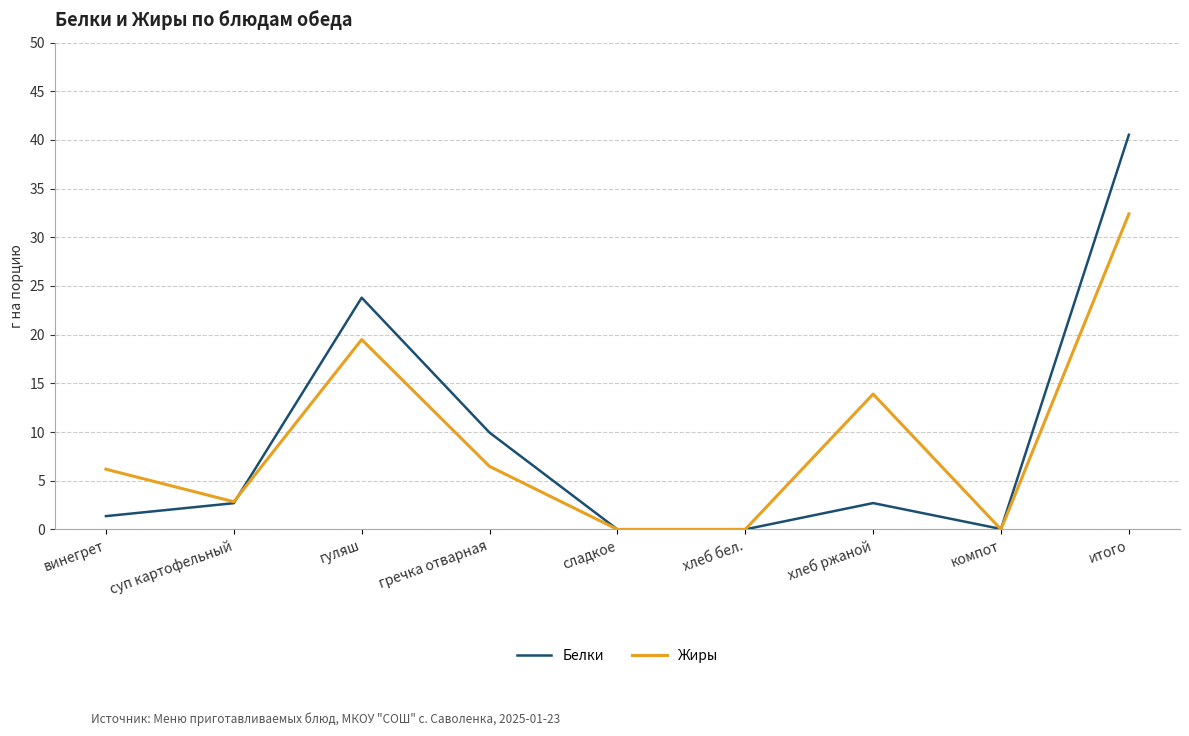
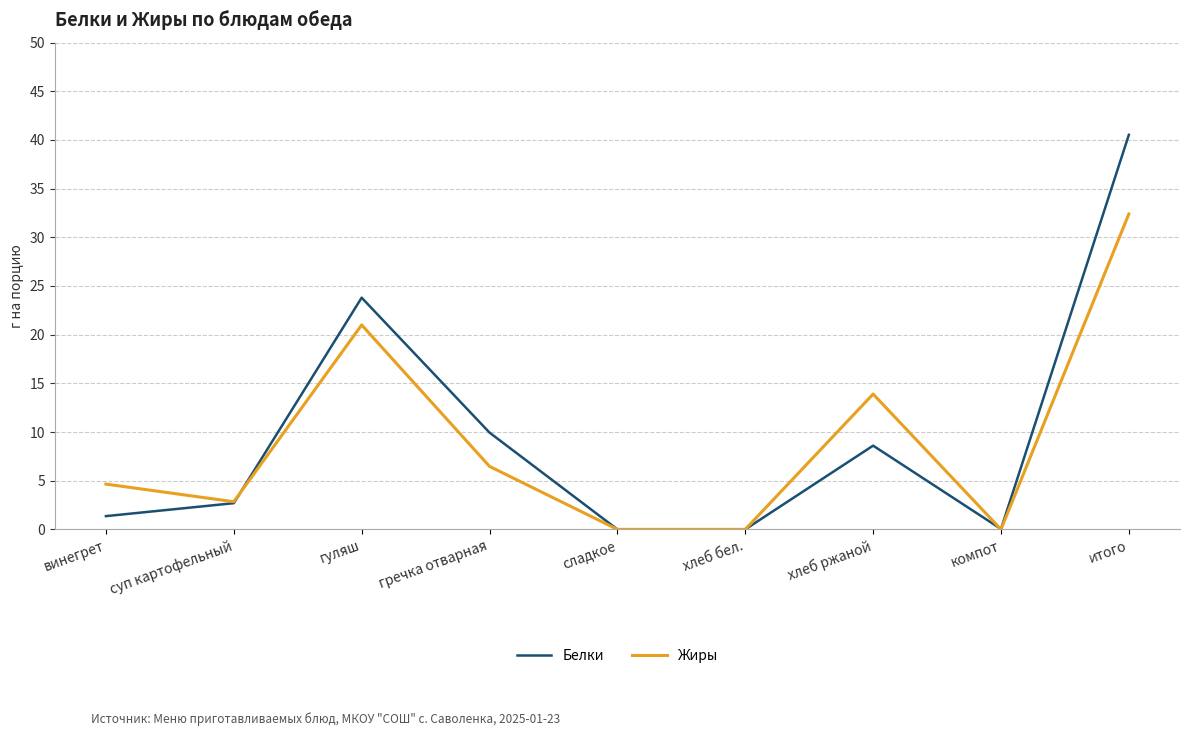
  {
    "Белки": {
      "винегрет": 1,
      "гуляш": 24,
      "гречка отварная": 10,
-     "хлеб ржаной": 3,
+     "хлеб ржаной": 9,
      "итого": 41
    },
    "Жиры": {
-     "винегрет": 6,
-     "гуляш": 20,
+     "винегрет": 5,
+     "гуляш": 21,
      "гречка отварная": 6,
      "хлеб ржаной": 14,
      "итого": 32
    }
  }
